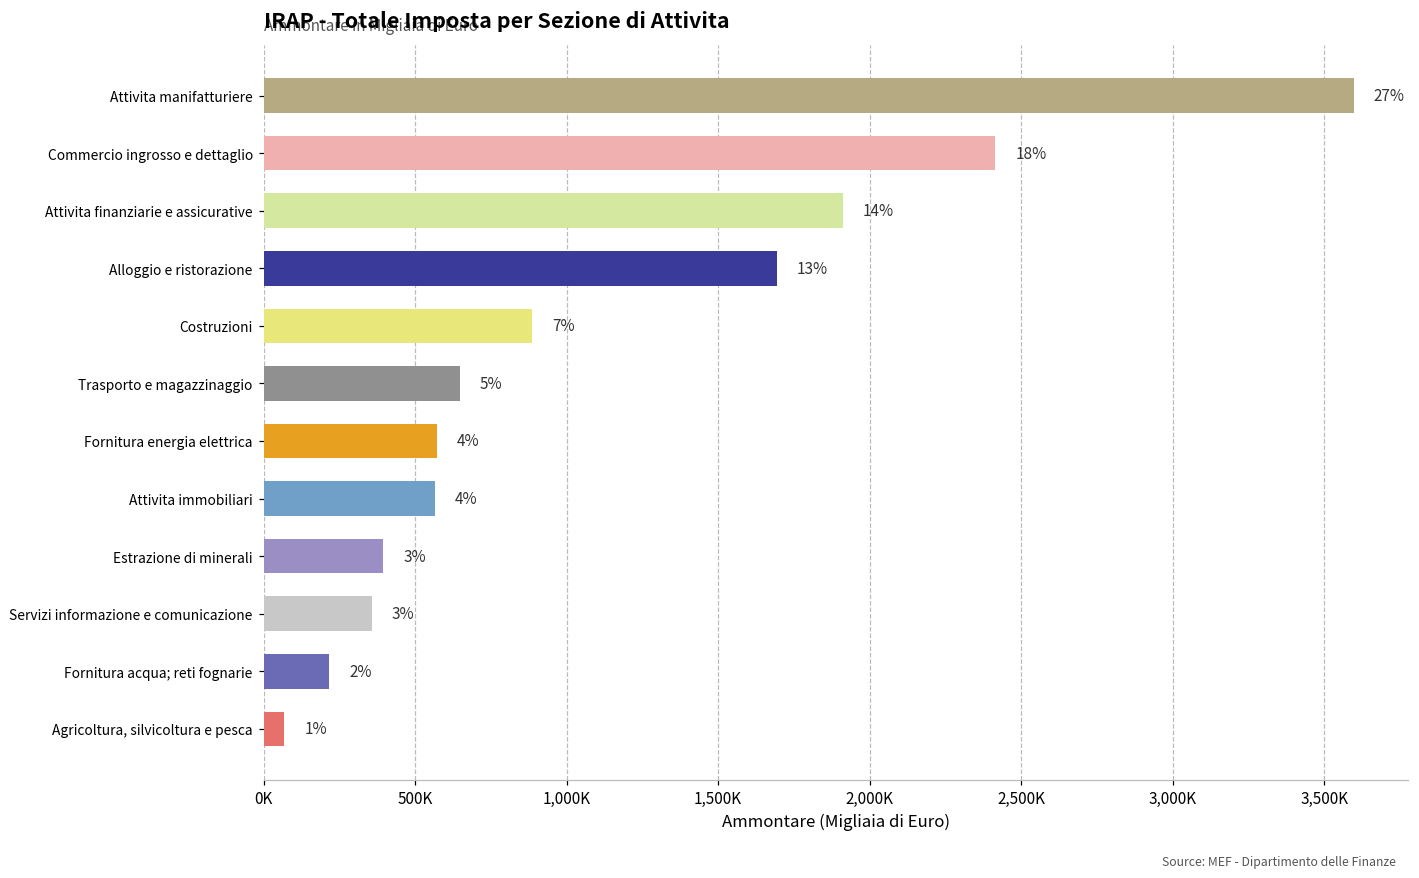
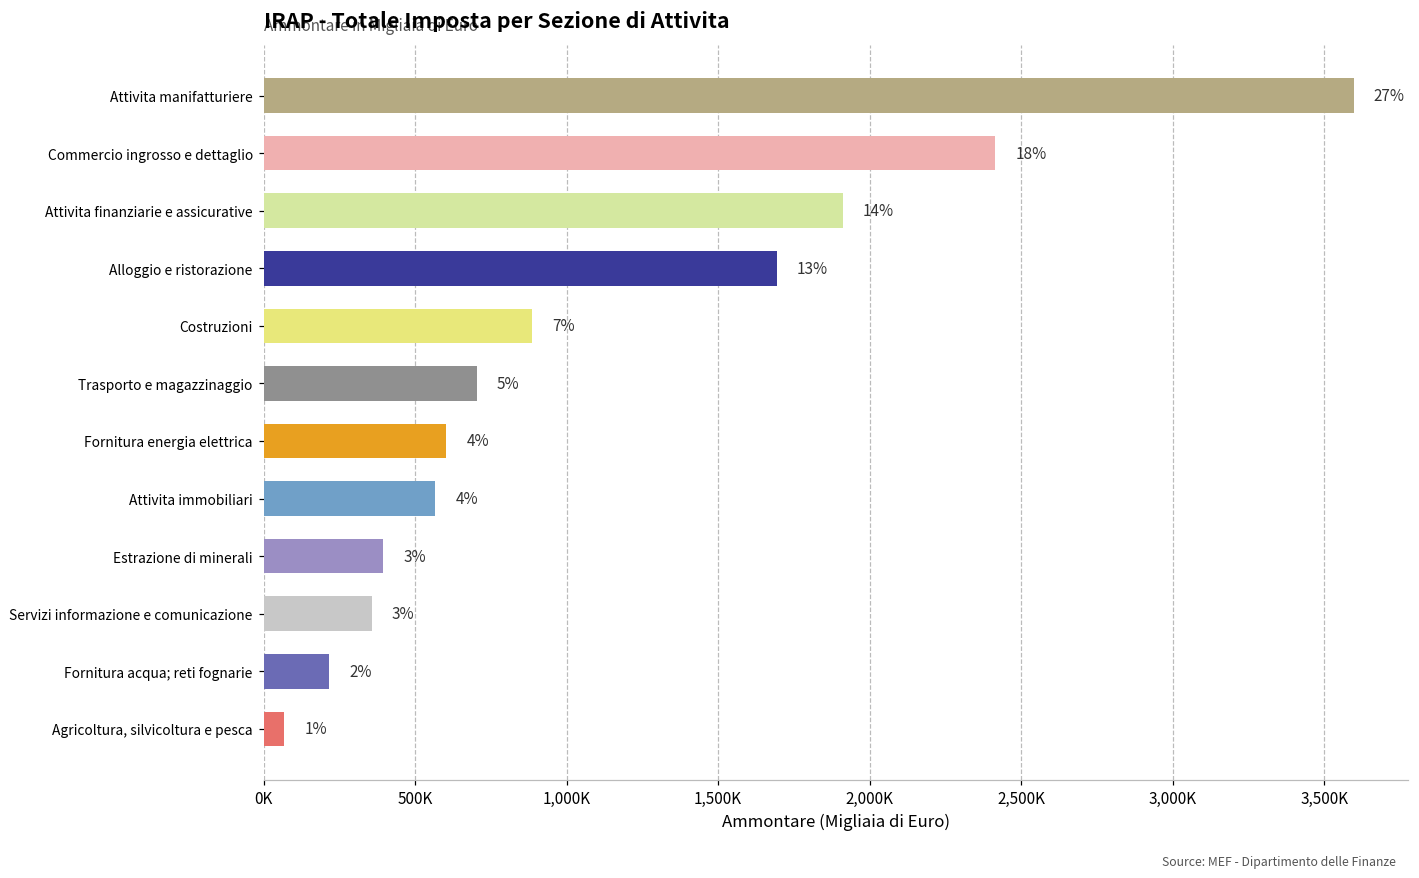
  {
-   "Trasporto e magazzinaggio": "650,000",
-   "Fornitura energia elettrica": "570,000"
+   "Trasporto e magazzinaggio": "700,000",
+   "Fornitura energia elettrica": "600,000"
  }
